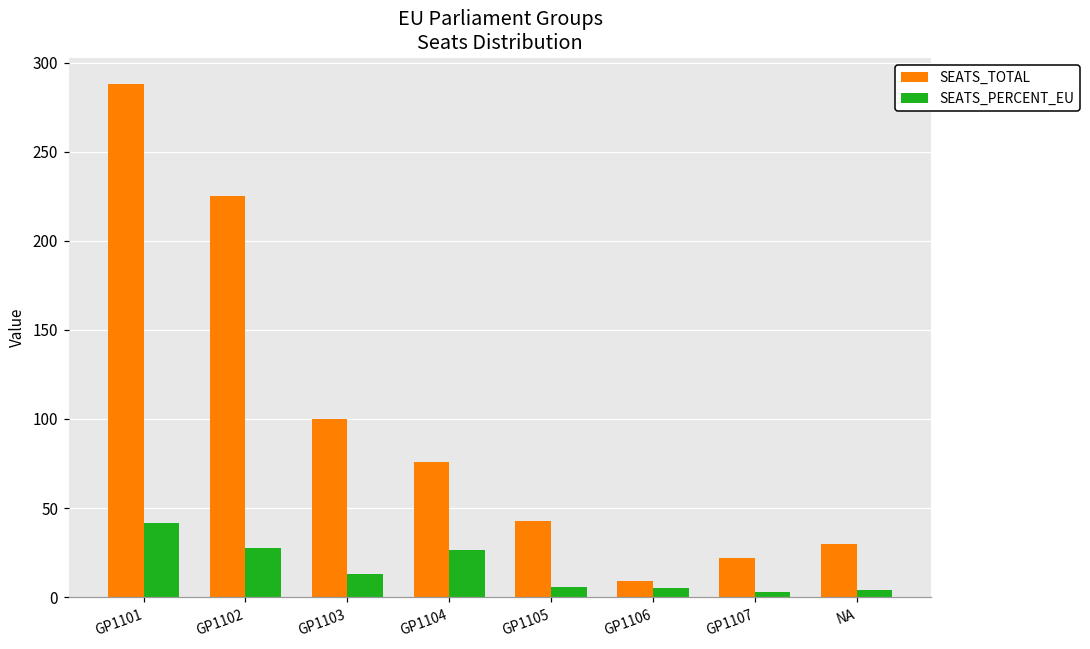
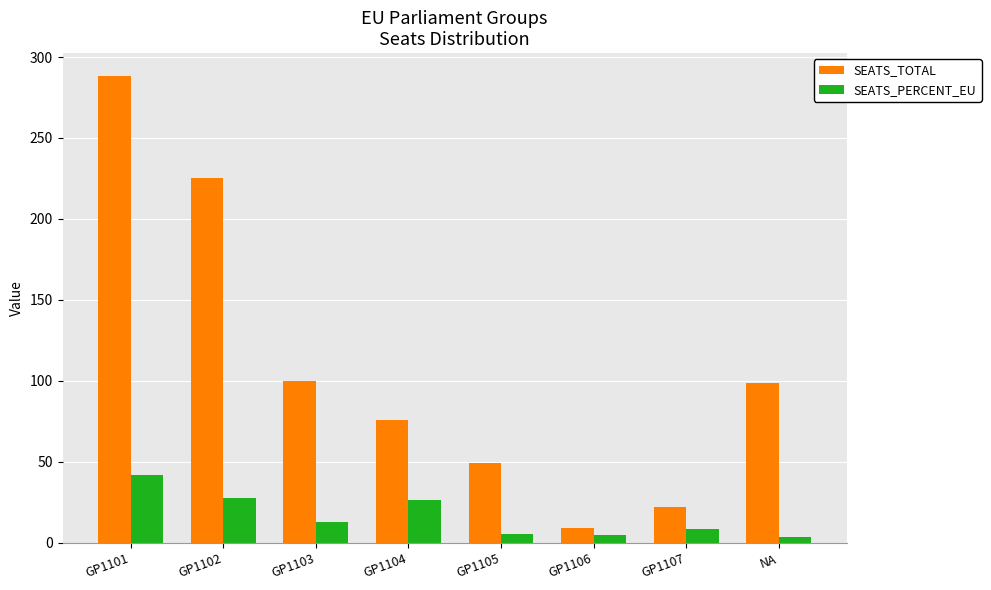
  {
    "SEATS_TOTAL": {
      "GP1101": 288,
      "GP1102": 225,
      "GP1103": 100,
      "GP1104": 76,
-     "GP1105": 43,
+     "GP1105": 49,
      "GP1106": 9,
      "GP1107": 22,
-     "NA": 30
+     "NA": 99
    },
    "SEATS_PERCENT_EU": {
      "GP1101": 42,
      "GP1102": 28,
      "GP1103": 13,
      "GP1104": 27,
      "GP1105": 5,
      "GP1106": 5,
-     "GP1107": 3,
+     "GP1107": 9,
      "NA": 4
    }
  }
